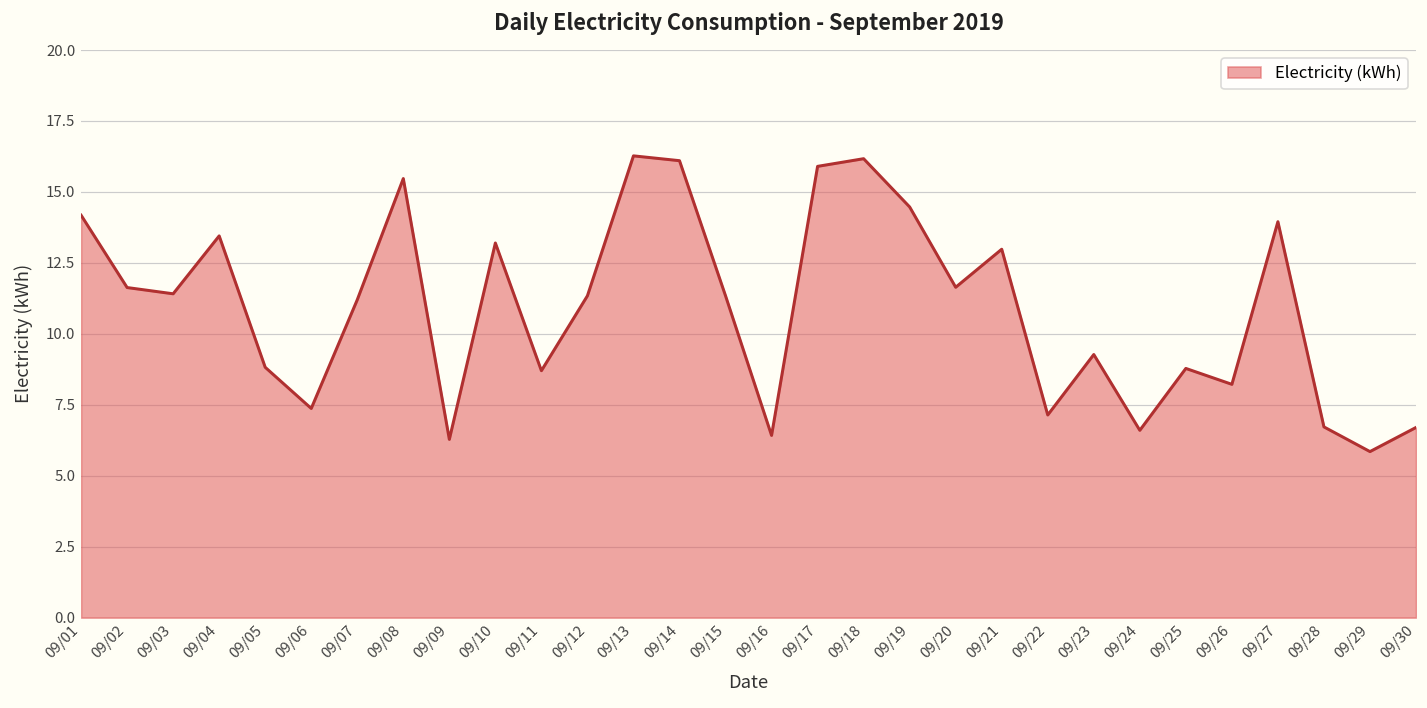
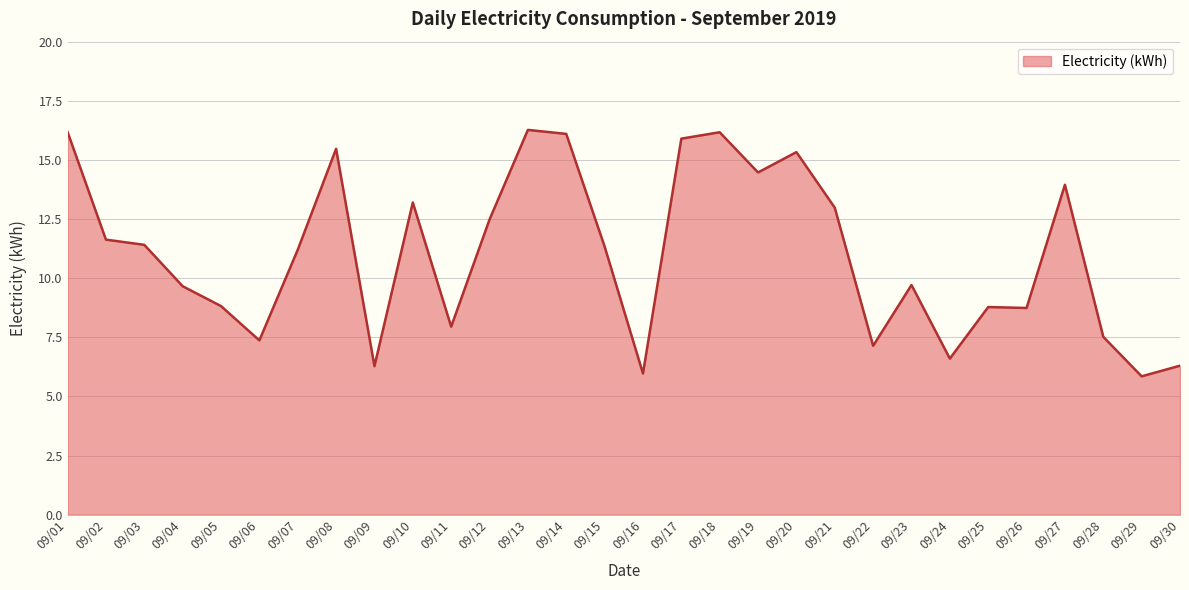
  {
-   "09/01": 14.2,
+   "09/01": 16.2,
    "09/02": 11.6,
    "09/03": 11.4,
-   "09/04": 13.5,
+   "09/04": 9.7,
    "09/05": 8.8,
    "09/06": 7.4,
    "09/07": 11.2,
    "09/08": 15.5,
    "09/09": 6.3,
    "09/10": 13.2,
-   "09/11": 8.7,
-   "09/12": 11.3,
+   "09/11": 8.0,
+   "09/12": 12.5,
    "09/13": 16.3,
    "09/14": 16.1,
    "09/15": 11.3,
-   "09/16": 6.4,
+   "09/16": 6.0,
    "09/17": 15.9,
    "09/18": 16.2,
    "09/19": 14.5,
-   "09/20": 11.6,
+   "09/20": 15.3,
    "09/21": 13.0,
    "09/22": 7.1,
-   "09/23": 9.3,
+   "09/23": 9.7,
    "09/24": 6.6,
    "09/25": 8.8,
-   "09/26": 8.2,
+   "09/26": 8.7,
    "09/27": 14.0,
-   "09/28": 6.7,
+   "09/28": 7.5,
    "09/29": 5.9,
-   "09/30": 6.7
+   "09/30": 6.3
  }
